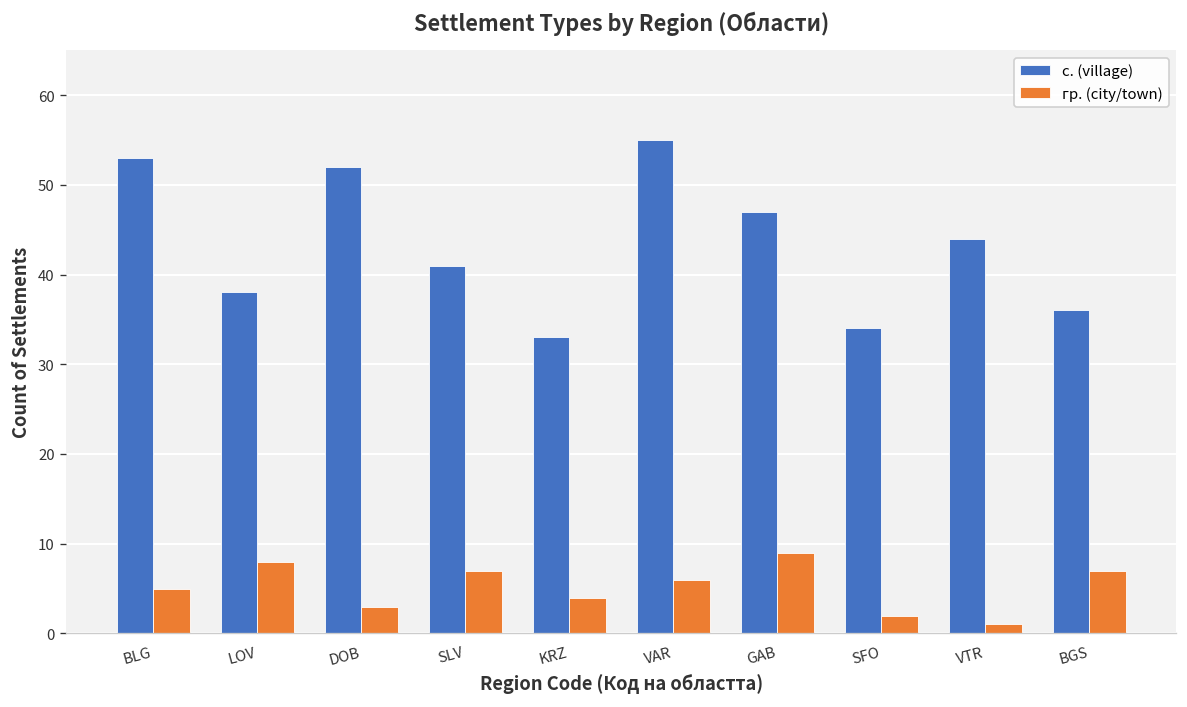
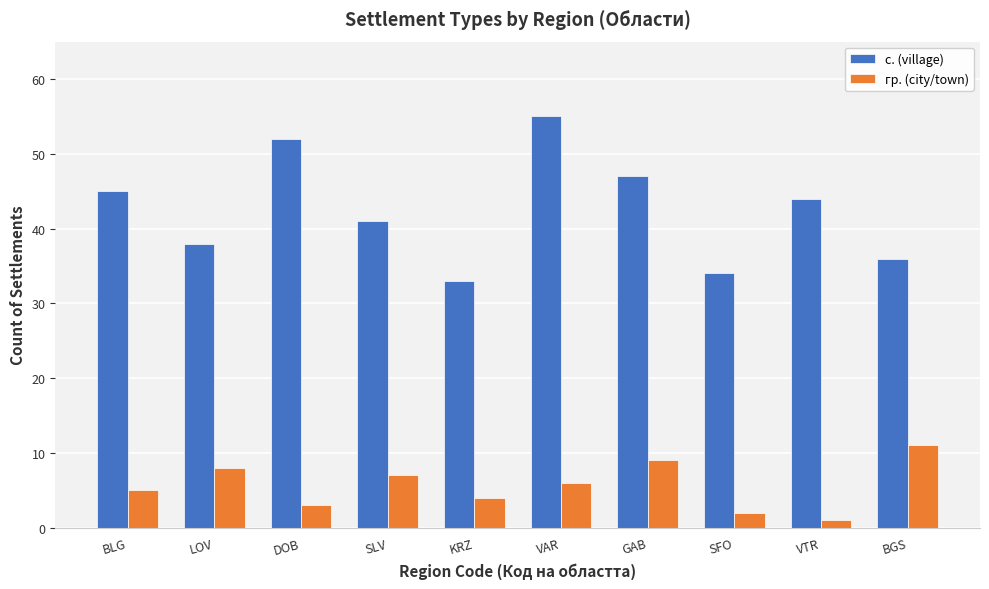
  {
    "с. (village)": {
-     "BLG": 53,
+     "BLG": 45,
      "LOV": 38,
      "DOB": 52,
      "SLV": 41,
      "KRZ": 33,
      "VAR": 55,
      "GAB": 47,
      "SFO": 34,
      "VTR": 44,
      "BGS": 36
    },
    "гр. (city/town)": {
      "BLG": 5,
      "LOV": 8,
      "DOB": 3,
      "SLV": 7,
      "KRZ": 4,
      "VAR": 6,
      "GAB": 9,
      "SFO": 2,
      "VTR": 1,
-     "BGS": 7
+     "BGS": 11
    }
  }
